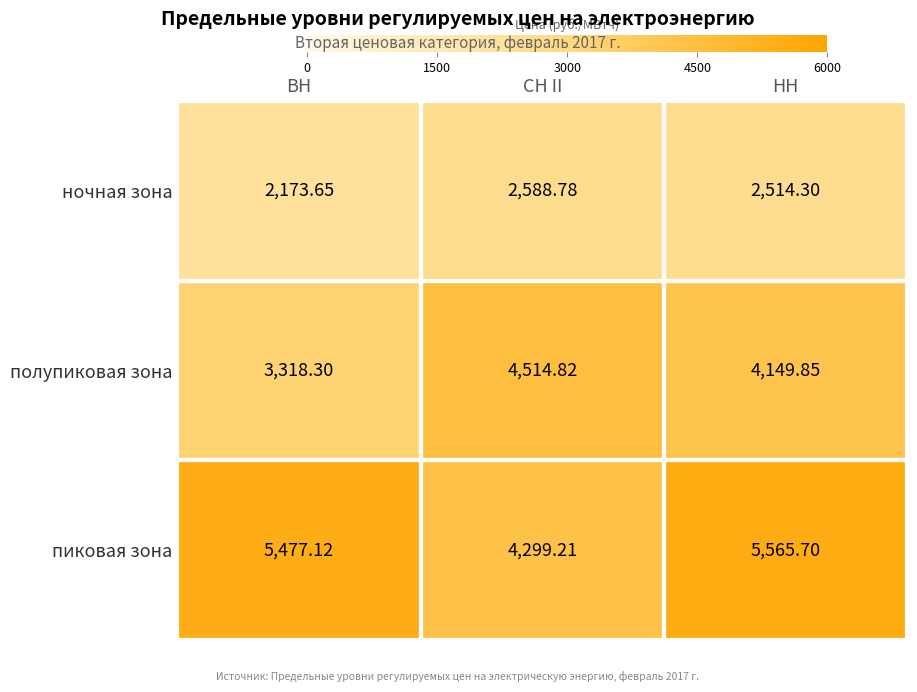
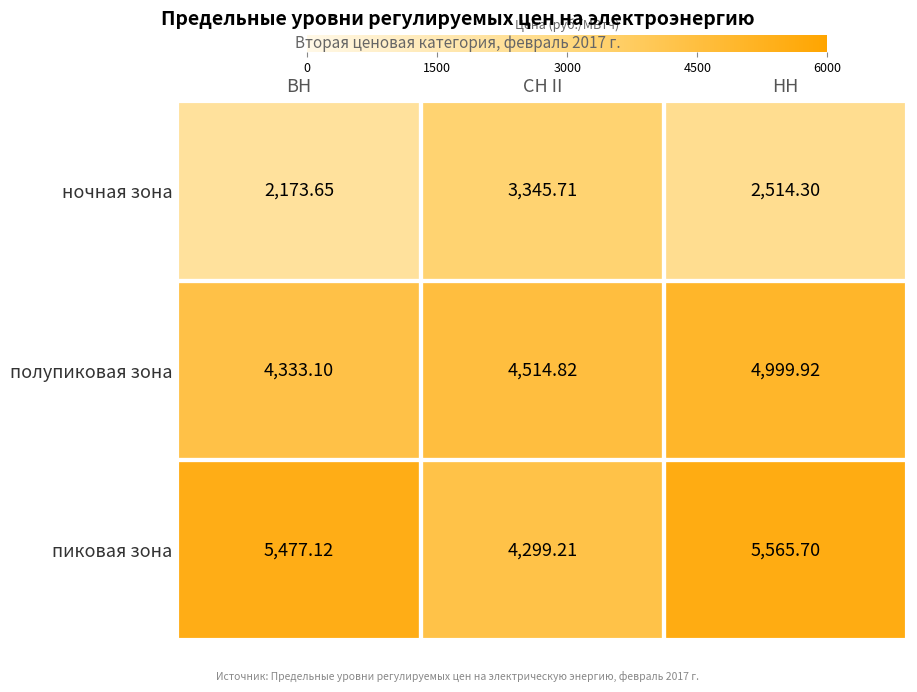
  {
    "ночная зона": {
      "ВН": "2,173.65",
-     "СН II": "2,588.78",
+     "СН II": "3,345.71",
      "НН": "2,514.30"
    },
    "полупиковая зона": {
-     "ВН": "3,318.30",
+     "ВН": "4,333.10",
      "СН II": "4,514.82",
-     "НН": "4,149.85"
+     "НН": "4,999.92"
    },
    "пиковая зона": {
      "ВН": "5,477.12",
      "СН II": "4,299.21",
      "НН": "5,565.70"
    }
  }
